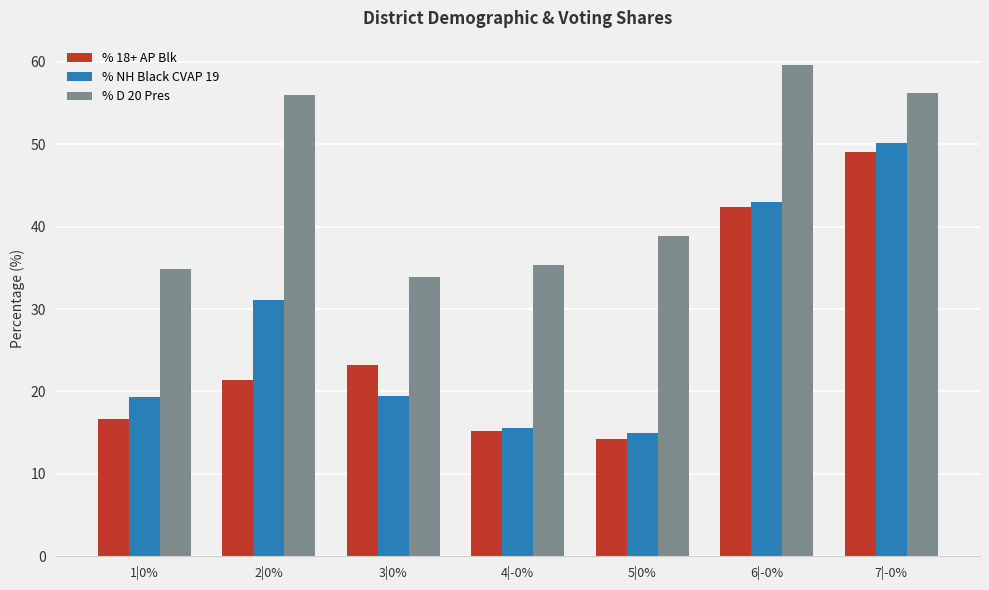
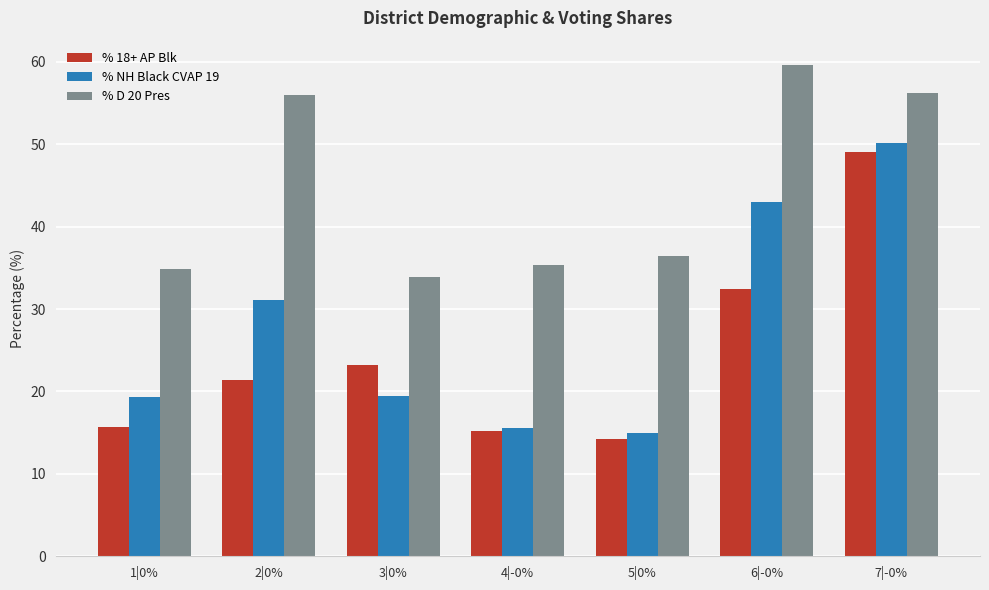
  {
    "% 18+ AP Blk": {
-     "1|0%": 17,
+     "1|0%": 16,
      "2|0%": 21,
      "3|0%": 23,
      "4|-0%": 15,
      "5|0%": 14,
-     "6|-0%": 42,
+     "6|-0%": 32,
      "7|-0%": 49
    },
    "% NH Black CVAP 19": {
      "1|0%": 19,
      "2|0%": 31,
      "3|0%": 19,
      "4|-0%": 16,
      "5|0%": 15,
      "6|-0%": 43,
      "7|-0%": 50
    },
    "% D 20 Pres": {
      "1|0%": 35,
      "2|0%": 56,
      "3|0%": 34,
      "4|-0%": 35,
-     "5|0%": 39,
+     "5|0%": 36,
      "6|-0%": 60,
      "7|-0%": 56
    }
  }
